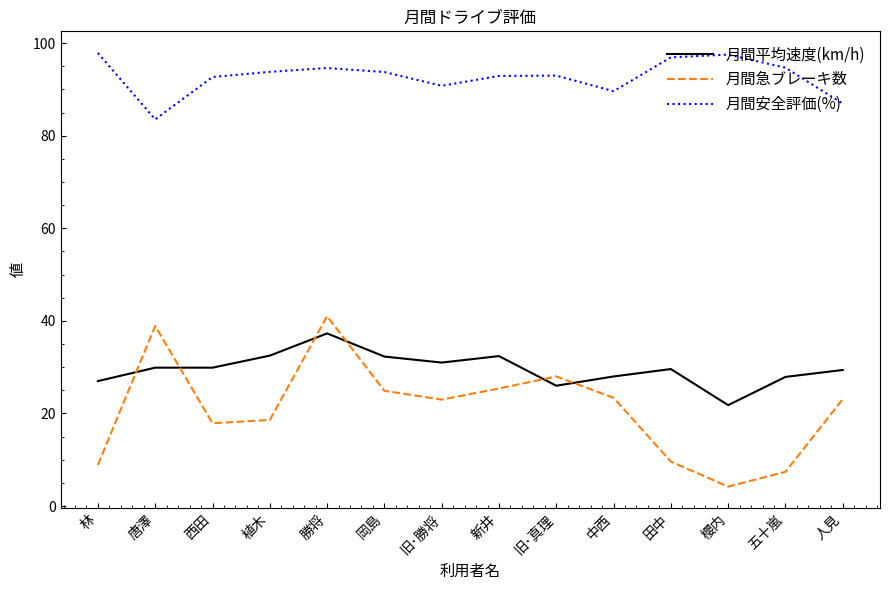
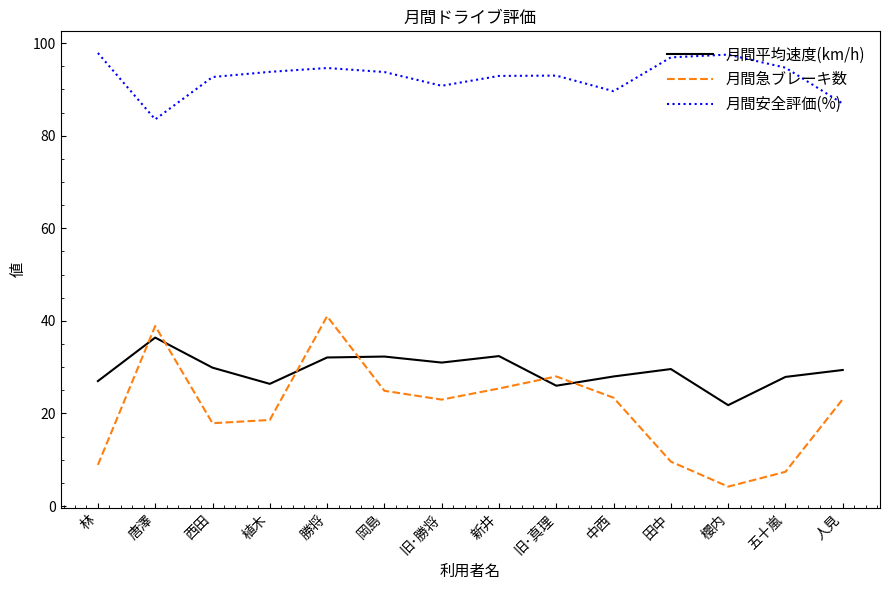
  {
    "月間平均速度(km/h)": {
      "林": 27,
-     "唐澤": 30,
+     "唐澤": 36,
      "西田": 30,
-     "植木": 33,
-     "勝将": 37,
+     "植木": 26,
+     "勝将": 32,
      "岡島": 32,
      "旧･勝将": 31,
      "新井": 32,
      "旧･真理": 26,
      "中西": 28,
      "田中": 30,
      "櫻内": 22,
      "五十嵐": 28,
      "人見": 29
    },
    "月間急ブレーキ数": {
      "林": 9,
      "唐澤": 39,
      "西田": 18,
      "植木": 19,
      "勝将": 41,
      "岡島": 25,
      "旧･勝将": 23,
      "新井": 25,
      "旧･真理": 28,
      "中西": 23,
      "田中": 10,
      "櫻内": 4,
      "五十嵐": 7,
      "人見": 23
    },
    "月間安全評価(%)": {
      "林": 98,
      "唐澤": 84,
      "西田": 93,
      "植木": 94,
      "勝将": 95,
      "岡島": 94,
      "旧･勝将": 91,
      "新井": 93,
      "旧･真理": 93,
      "中西": 90,
      "田中": 97,
      "櫻内": 98,
      "五十嵐": 95,
      "人見": 87
    }
  }
